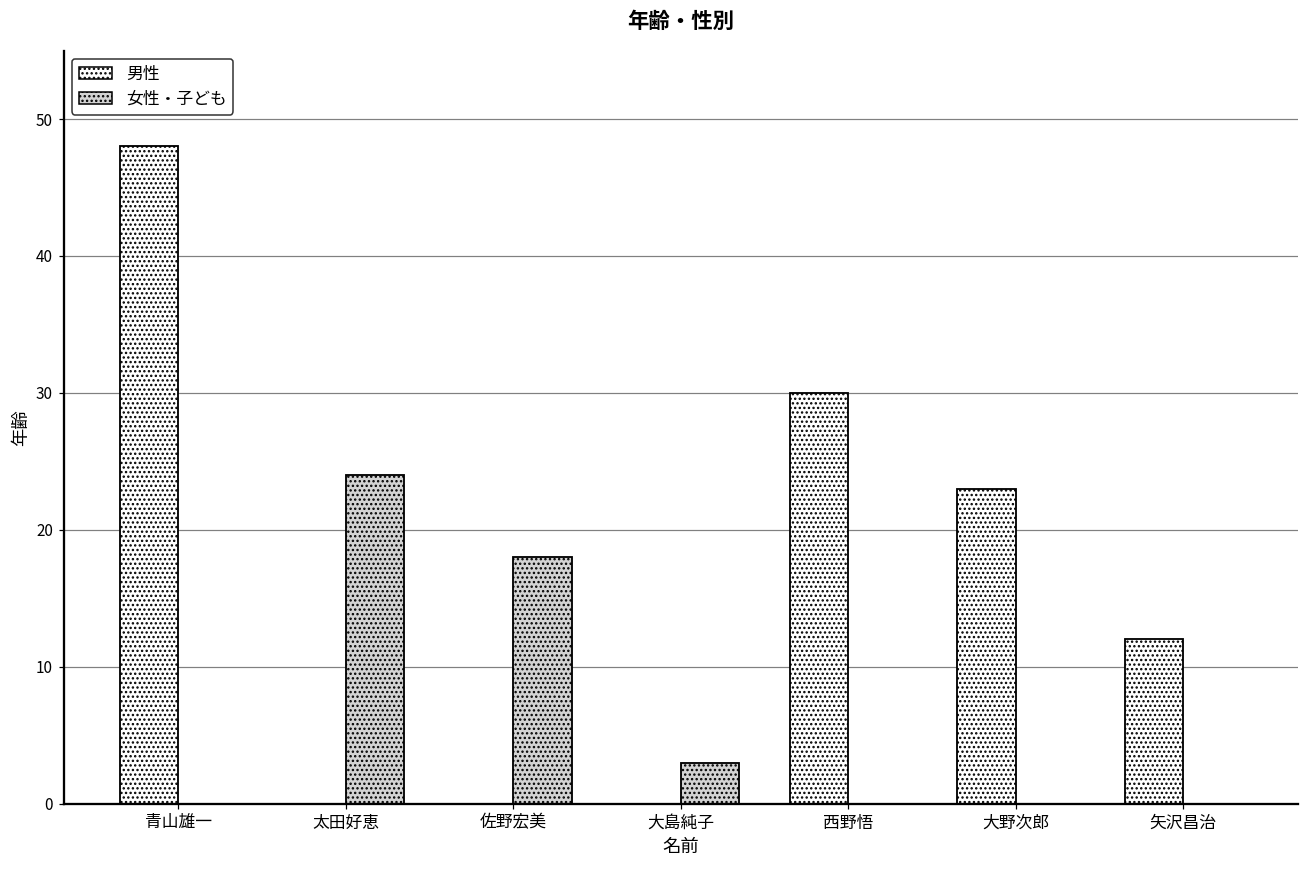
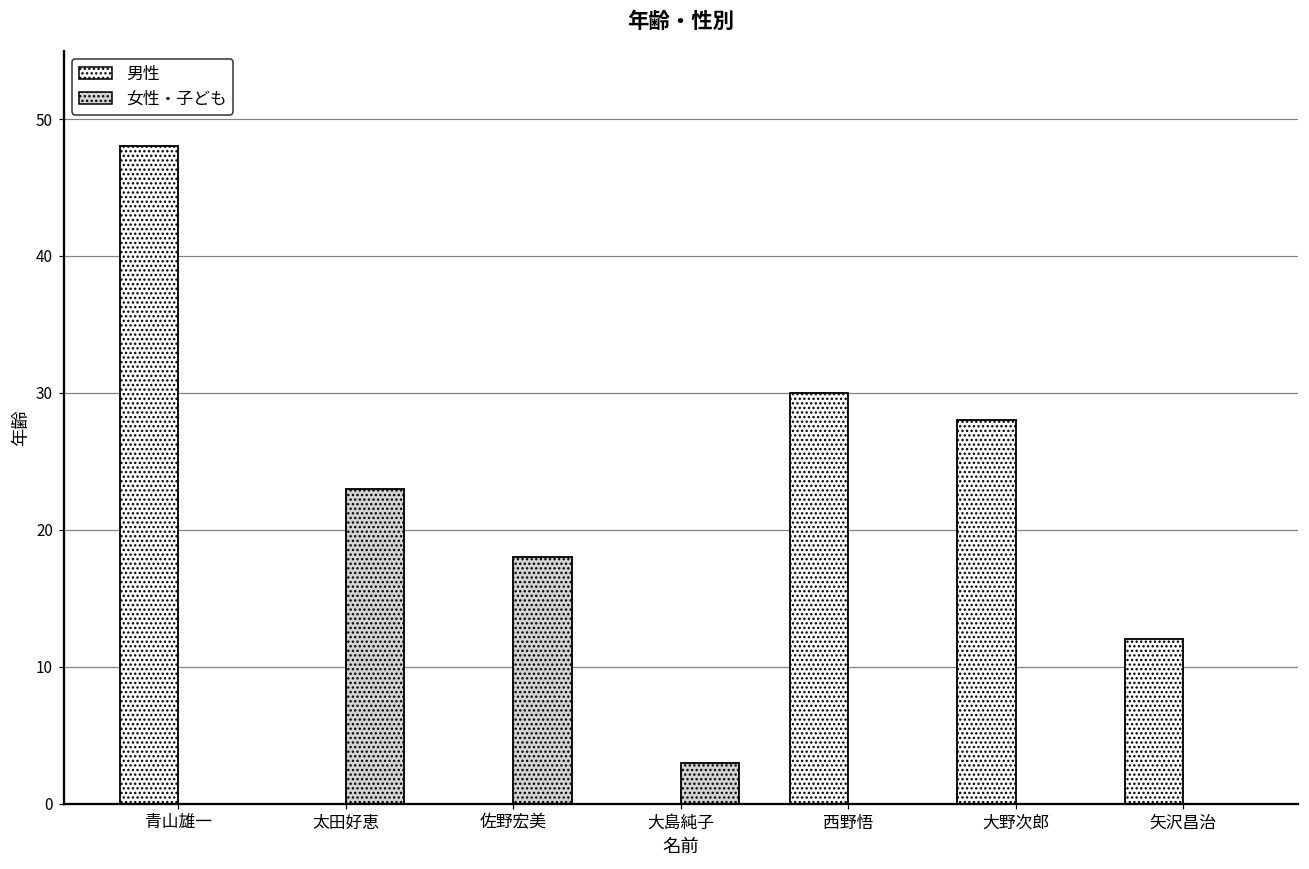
  {
    "男性": {
      "青山雄一": 48,
      "太田好恵": 0,
      "佐野宏美": 0,
      "大島純子": 0,
      "西野悟": 30,
-     "大野次郎": 23,
+     "大野次郎": 28,
      "矢沢昌治": 12
    },
    "女性・子ども": {
      "青山雄一": 0,
-     "太田好恵": 24,
+     "太田好恵": 23,
      "佐野宏美": 18,
      "大島純子": 3,
      "西野悟": 0,
      "大野次郎": 0,
      "矢沢昌治": 0
    }
  }
